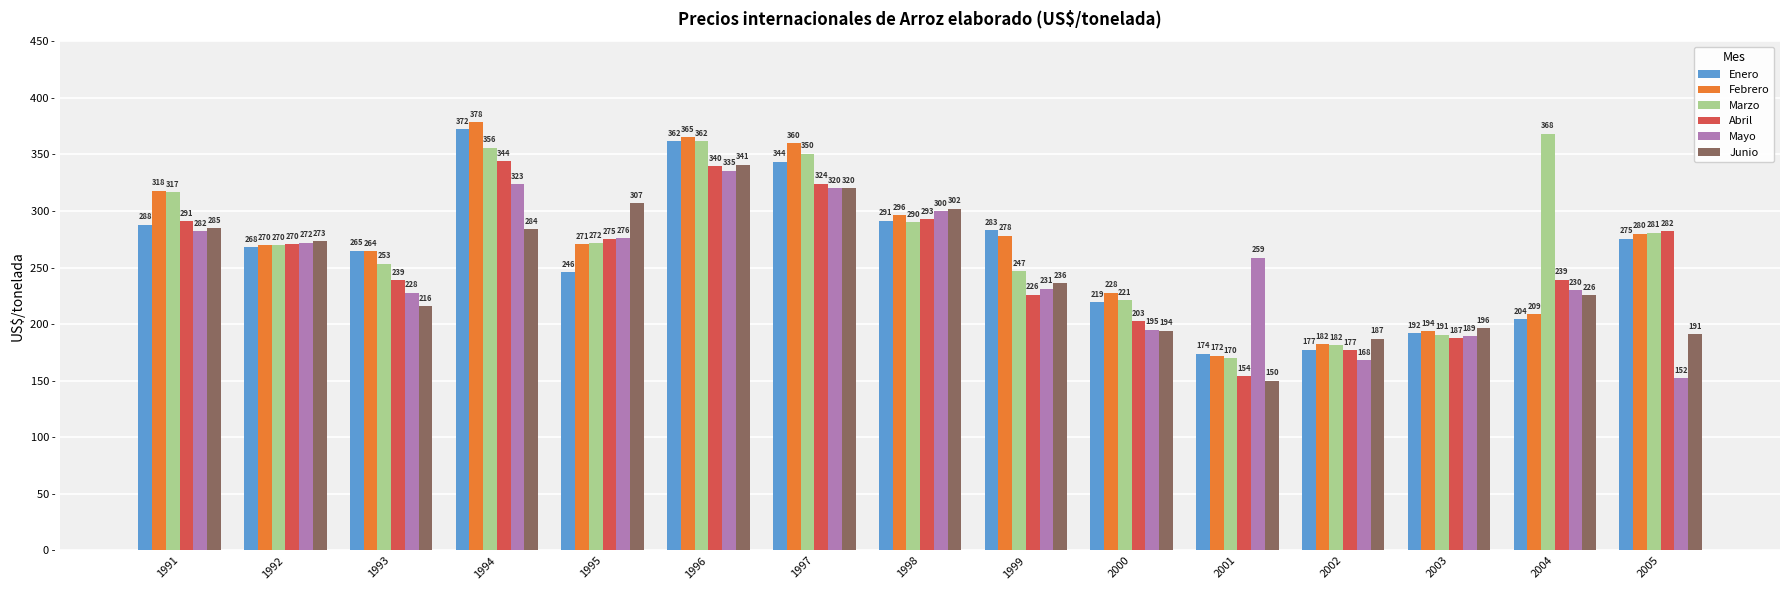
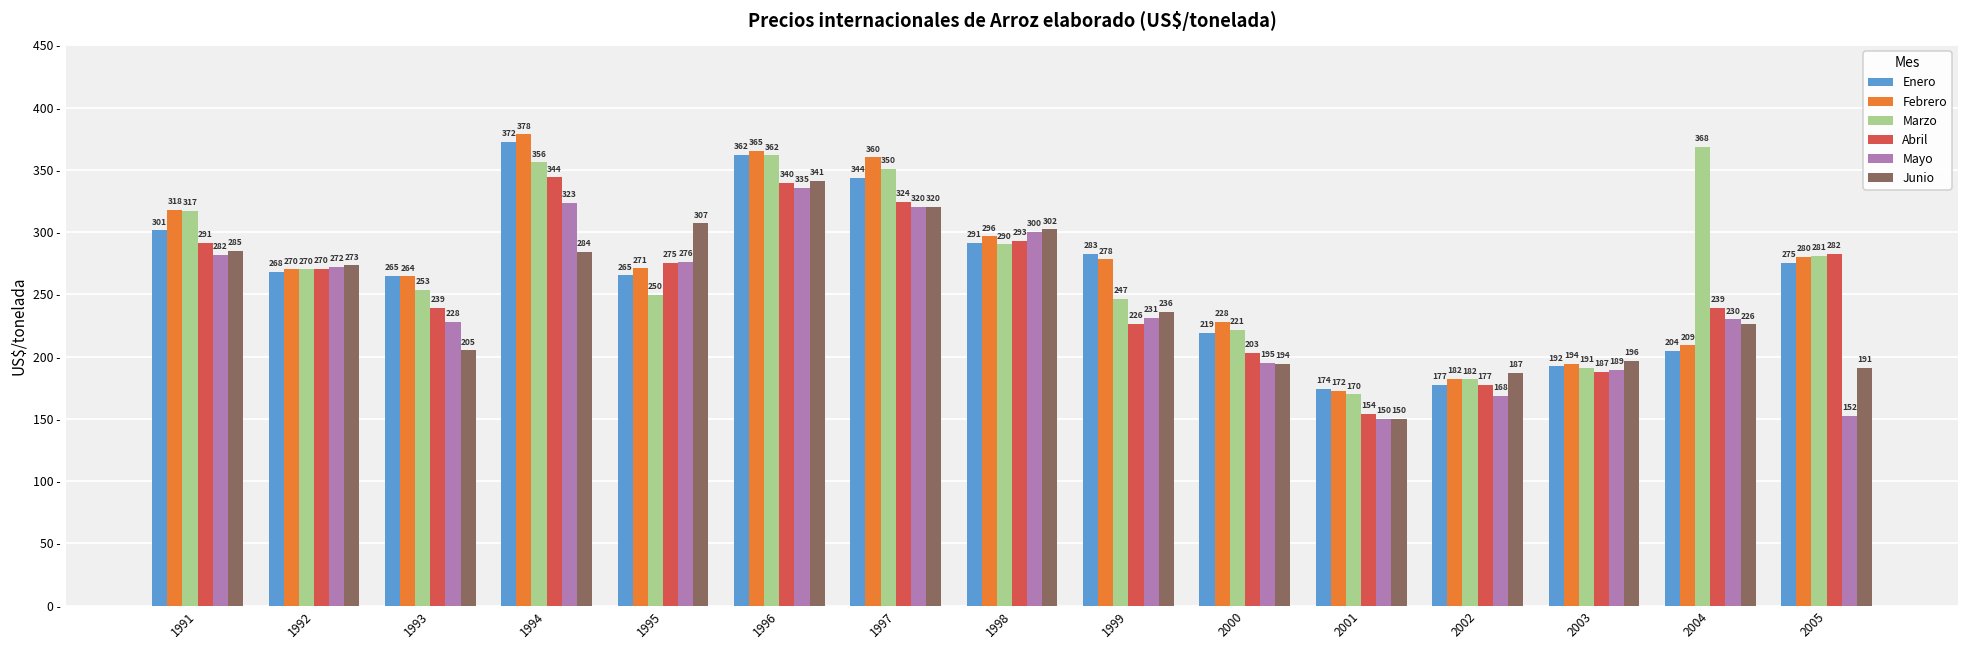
  {
    "Enero": {
-     "1991": 288,
+     "1991": 301,
      "1992": 268,
      "1993": 265,
      "1994": 372,
-     "1995": 246,
+     "1995": 265,
      "1996": 362,
      "1997": 344,
      "1998": 291,
      "1999": 283,
      "2000": 219,
      "2001": 174,
      "2002": 177,
      "2003": 192,
      "2004": 204,
      "2005": 275
    },
    "Marzo": {
      "1991": 317,
      "1992": 270,
      "1993": 253,
      "1994": 356,
-     "1995": 272,
+     "1995": 250,
      "1996": 362,
      "1997": 350,
      "1998": 290,
      "1999": 247,
      "2000": 221,
      "2001": 170,
      "2002": 182,
      "2003": 191,
      "2004": 368,
      "2005": 281
    },
    "Mayo": {
      "1991": 282,
      "1992": 272,
      "1993": 228,
      "1994": 323,
      "1995": 276,
      "1996": 335,
      "1997": 320,
      "1998": 300,
      "1999": 231,
      "2000": 195,
-     "2001": 259,
+     "2001": 150,
      "2002": 168,
      "2003": 189,
      "2004": 230,
      "2005": 152
    },
    "Junio": {
      "1991": 285,
      "1992": 273,
-     "1993": 216,
+     "1993": 205,
      "1994": 284,
      "1995": 307,
      "1996": 341,
      "1997": 320,
      "1998": 302,
      "1999": 236,
      "2000": 194,
      "2001": 150,
      "2002": 187,
      "2003": 196,
      "2004": 226,
      "2005": 191
    }
  }
